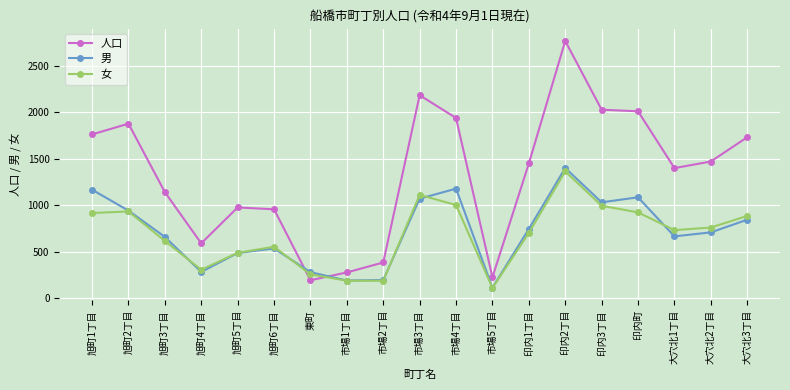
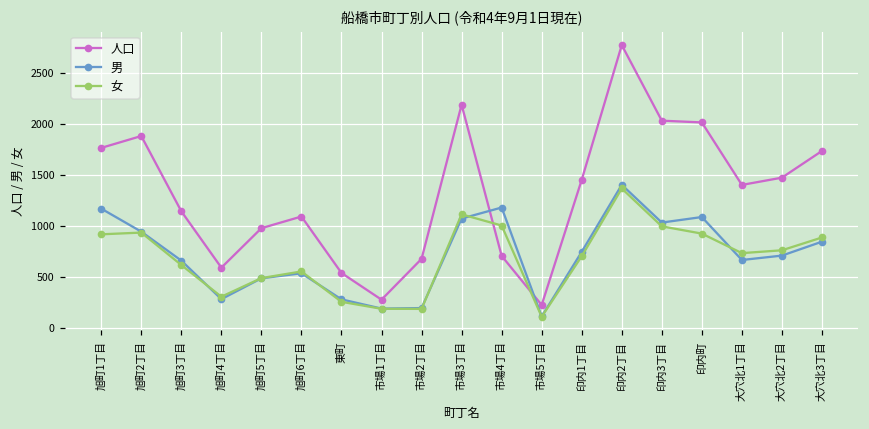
  {
    "人口": {
      "旭町1丁目": 1800,
      "旭町2丁目": 1900,
      "旭町3丁目": 1100,
      "旭町4丁目": 600,
      "旭町5丁目": 1000,
-     "旭町6丁目": 1000,
-     "東町": 200,
+     "旭町6丁目": 1100,
+     "東町": 500,
      "市場1丁目": 300,
-     "市場2丁目": 400,
+     "市場2丁目": 700,
      "市場3丁目": 2200,
-     "市場4丁目": 1900,
+     "市場4丁目": 700,
      "市場5丁目": 200,
      "印内1丁目": 1500,
      "印内2丁目": 2800,
      "印内3丁目": 2000,
      "印内町": 2000,
      "大穴北1丁目": 1400,
      "大穴北2丁目": 1500,
      "大穴北3丁目": 1700
    },
    "男": {
      "旭町1丁目": 1200,
      "旭町3丁目": 700,
      "市場3丁目": 1100,
      "市場4丁目": 1200,
      "印内1丁目": 700,
      "印内2丁目": 1400,
      "印内3丁目": 1000,
      "印内町": 1100,
      "大穴北1丁目": 700,
      "大穴北2丁目": 700,
      "大穴北3丁目": 800
    },
    "女": {
      "旭町1丁目": 900,
      "旭町3丁目": 600,
      "市場3丁目": 1100,
      "市場4丁目": 1000,
      "印内1丁目": 700,
      "印内2丁目": 1400,
      "印内3丁目": 1000,
      "印内町": 900,
      "大穴北1丁目": 700,
      "大穴北2丁目": 800,
      "大穴北3丁目": 900
    }
  }
